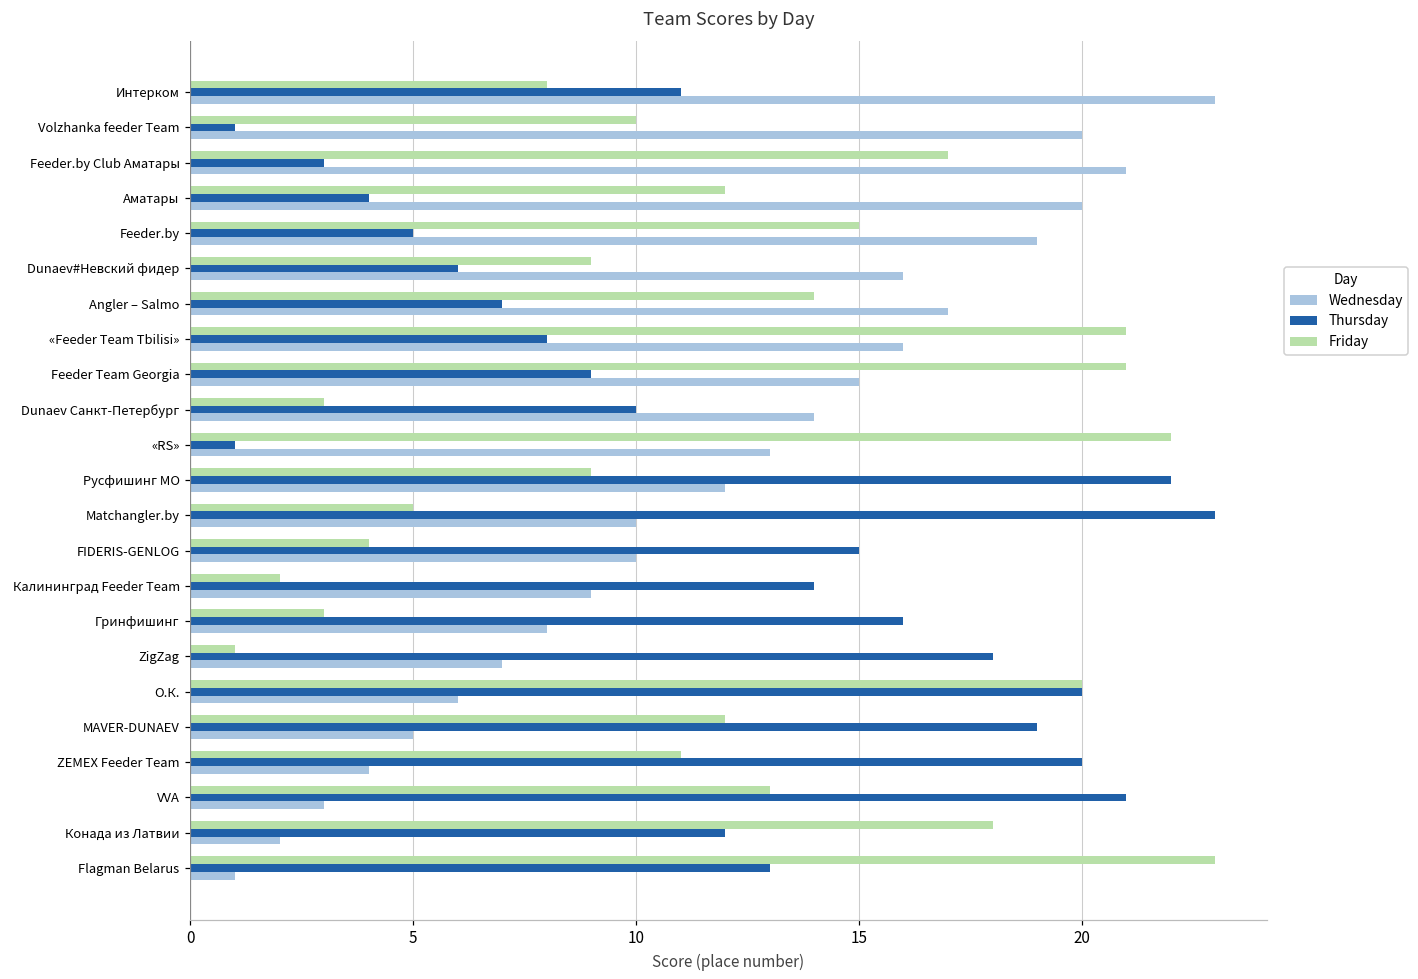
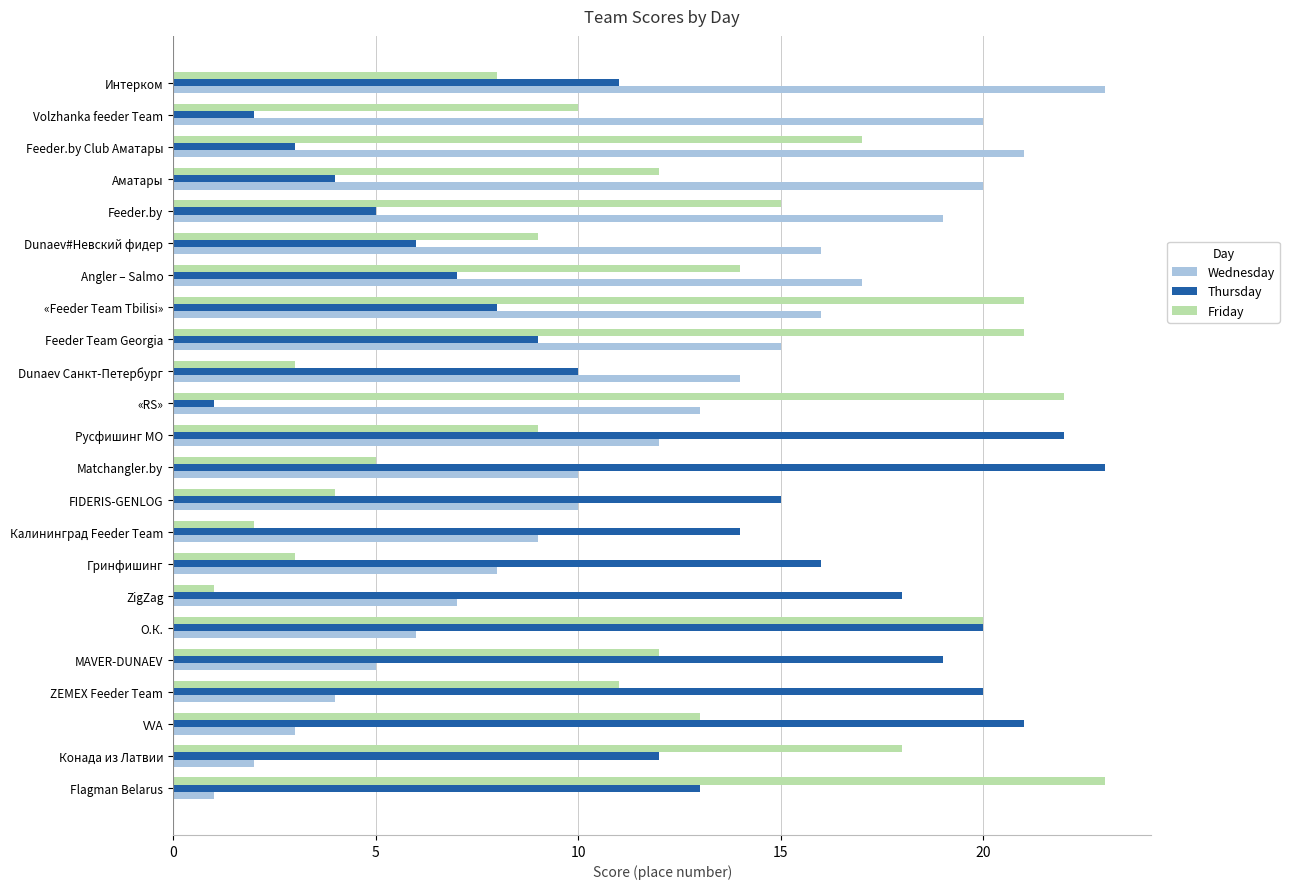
  {
    "Wednesday": {
      "Интерком": 23,
      "Volzhanka feeder Team": 20,
      "Feeder.by Club Аматары": 21,
      "Аматары": 20,
      "Feeder.by": 19,
      "Dunaev#Невский фидер": 16,
      "Angler – Salmo": 17,
      "«Feeder Team Tbilisi»": 16,
      "Feeder Team Georgia": 15,
      "Dunaev Санкт-Петербург": 14,
      "«RS»": 13,
      "Русфишинг МО": 12,
      "Matchangler.by": 10,
      "FIDERIS-GENLOG": 10,
      "Калининград Feeder Team": 9,
      "Гринфишинг": 8,
      "ZigZag": 7,
      "О.К.": 6,
      "MAVER-DUNAEV": 5,
      "ZEMEX Feeder Team": 4,
      "VVA": 3,
      "Конада из Латвии": 2,
      "Flagman Belarus": 1
    },
    "Thursday": {
      "Интерком": 11,
-     "Volzhanka feeder Team": 1,
+     "Volzhanka feeder Team": 2,
      "Feeder.by Club Аматары": 3,
      "Аматары": 4,
      "Feeder.by": 5,
      "Dunaev#Невский фидер": 6,
      "Angler – Salmo": 7,
      "«Feeder Team Tbilisi»": 8,
      "Feeder Team Georgia": 9,
      "Dunaev Санкт-Петербург": 10,
      "«RS»": 1,
      "Русфишинг МО": 22,
      "Matchangler.by": 23,
      "FIDERIS-GENLOG": 15,
      "Калининград Feeder Team": 14,
      "Гринфишинг": 16,
      "ZigZag": 18,
      "О.К.": 20,
      "MAVER-DUNAEV": 19,
      "ZEMEX Feeder Team": 20,
      "VVA": 21,
      "Конада из Латвии": 12,
      "Flagman Belarus": 13
    },
    "Friday": {
      "Интерком": 8,
      "Volzhanka feeder Team": 10,
      "Feeder.by Club Аматары": 17,
      "Аматары": 12,
      "Feeder.by": 15,
      "Dunaev#Невский фидер": 9,
      "Angler – Salmo": 14,
      "«Feeder Team Tbilisi»": 21,
      "Feeder Team Georgia": 21,
      "Dunaev Санкт-Петербург": 3,
      "«RS»": 22,
      "Русфишинг МО": 9,
      "Matchangler.by": 5,
      "FIDERIS-GENLOG": 4,
      "Калининград Feeder Team": 2,
      "Гринфишинг": 3,
      "ZigZag": 1,
      "О.К.": 20,
      "MAVER-DUNAEV": 12,
      "ZEMEX Feeder Team": 11,
      "VVA": 13,
      "Конада из Латвии": 18,
      "Flagman Belarus": 23
    }
  }
